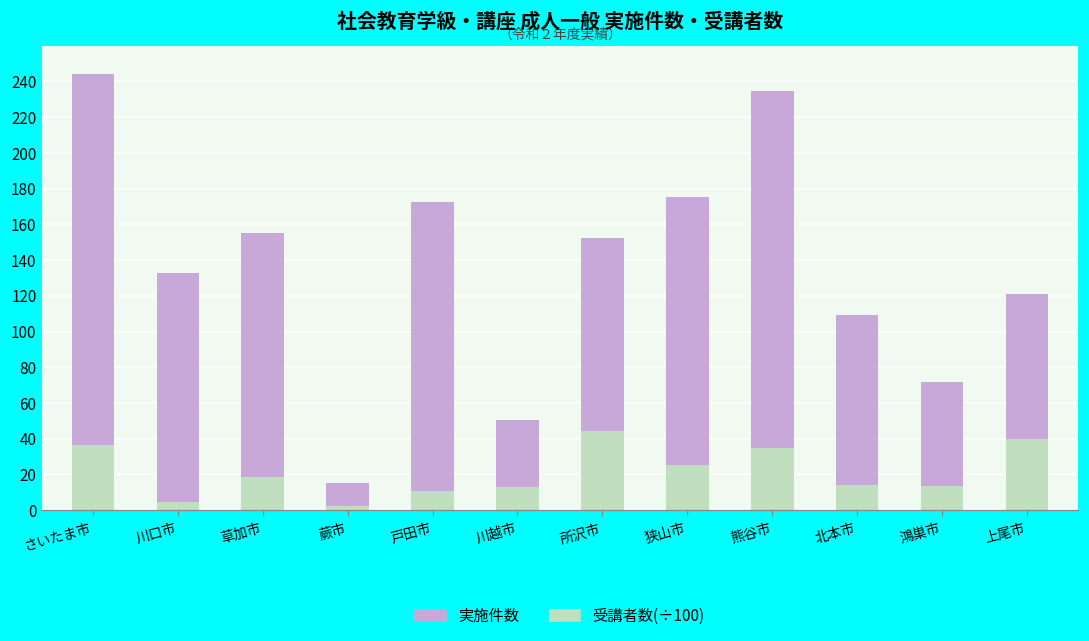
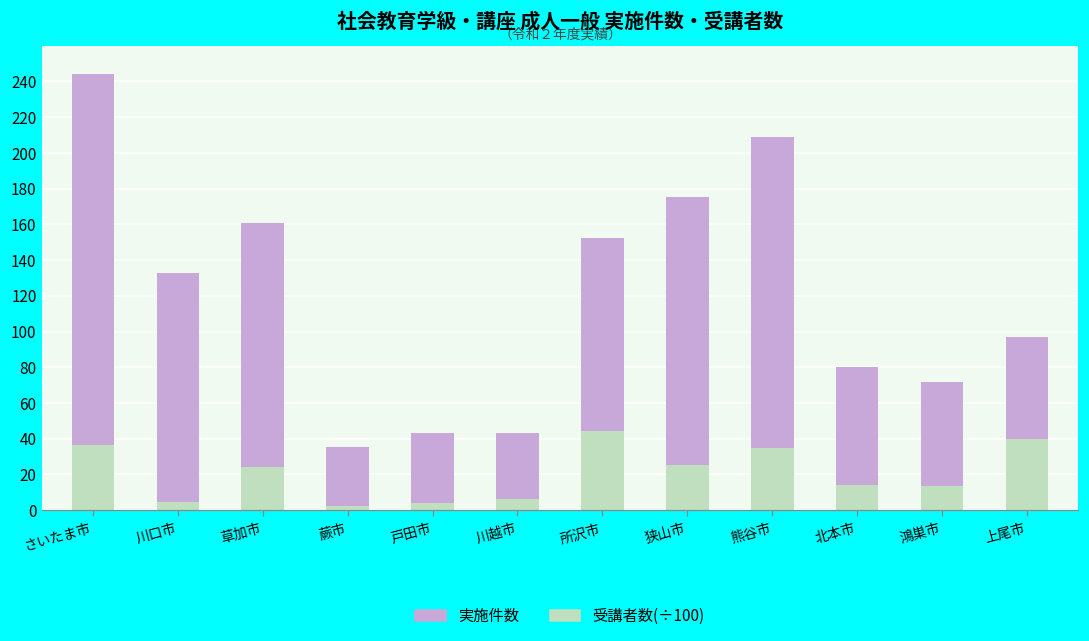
  {
    "受講者数(÷100)": {
      "さいたま市": 36,
      "川口市": 5,
-     "草加市": 18,
+     "草加市": 24,
      "蕨市": 2,
-     "戸田市": 11,
-     "川越市": 13,
+     "戸田市": 4,
+     "川越市": 6,
      "所沢市": 44,
      "狭山市": 26,
      "熊谷市": 35,
      "北本市": 14,
      "鴻巣市": 14,
      "上尾市": 40
    },
    "実施件数": {
      "さいたま市": 208,
      "川口市": 128,
      "草加市": 137,
-     "蕨市": 13,
-     "戸田市": 162,
+     "蕨市": 33,
+     "戸田市": 39,
      "川越市": 37,
      "所沢市": 108,
      "狭山市": 150,
-     "熊谷市": 200,
-     "北本市": 95,
+     "熊谷市": 174,
+     "北本市": 66,
      "鴻巣市": 58,
-     "上尾市": 81
+     "上尾市": 57
    }
  }
